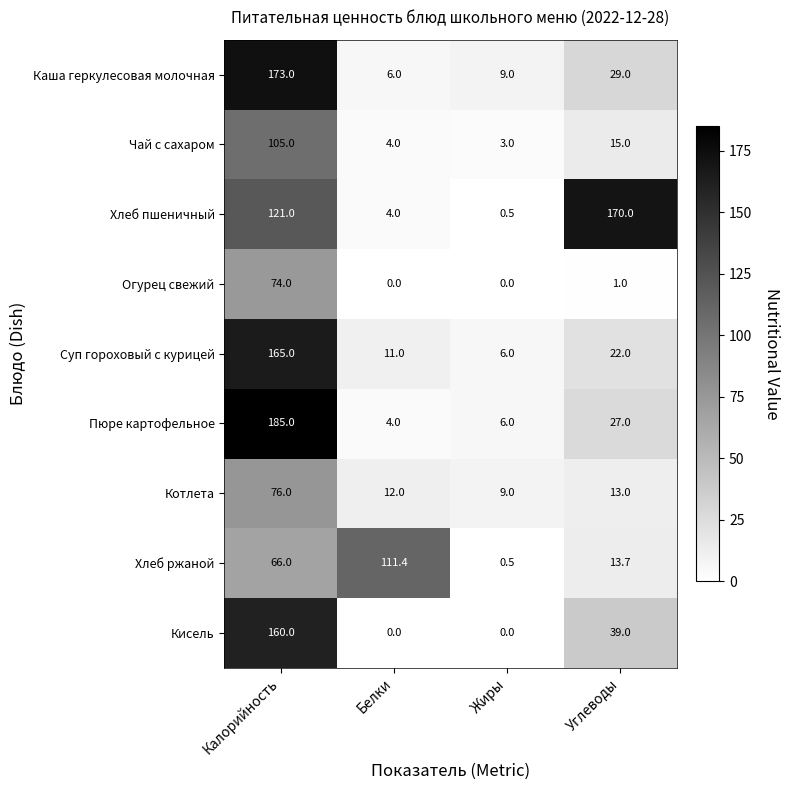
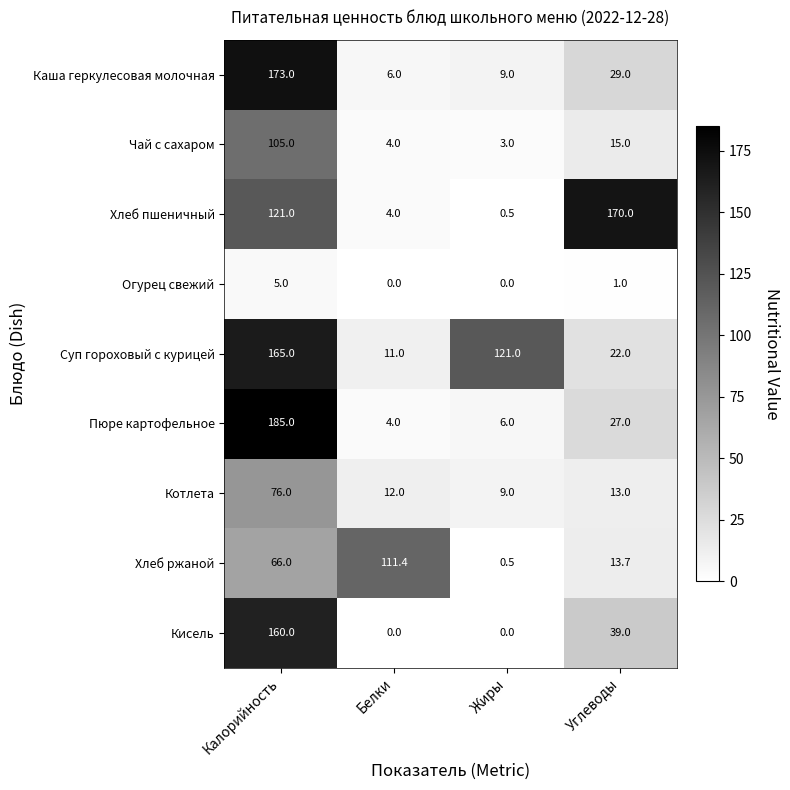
  {
    "Каша геркулесовая молочная": {
      "Калорийность": 173.0,
      "Белки": 6.0,
      "Жиры": 9.0,
      "Углеводы": 29.0
    },
    "Чай с сахаром": {
      "Калорийность": 105.0,
      "Белки": 4.0,
      "Жиры": 3.0,
      "Углеводы": 15.0
    },
    "Хлеб пшеничный": {
      "Калорийность": 121.0,
      "Белки": 4.0,
      "Жиры": 0.5,
      "Углеводы": 170.0
    },
    "Огурец свежий": {
-     "Калорийность": 74.0,
+     "Калорийность": 5.0,
      "Белки": 0.0,
      "Жиры": 0.0,
      "Углеводы": 1.0
    },
    "Суп гороховый с курицей": {
      "Калорийность": 165.0,
      "Белки": 11.0,
-     "Жиры": 6.0,
+     "Жиры": 121.0,
      "Углеводы": 22.0
    },
    "Пюре картофельное": {
      "Калорийность": 185.0,
      "Белки": 4.0,
      "Жиры": 6.0,
      "Углеводы": 27.0
    },
    "Котлета": {
      "Калорийность": 76.0,
      "Белки": 12.0,
      "Жиры": 9.0,
      "Углеводы": 13.0
    },
    "Хлеб ржаной": {
      "Калорийность": 66.0,
      "Белки": 111.4,
      "Жиры": 0.5,
      "Углеводы": 13.7
    },
    "Кисель": {
      "Калорийность": 160.0,
      "Белки": 0.0,
      "Жиры": 0.0,
      "Углеводы": 39.0
    }
  }
